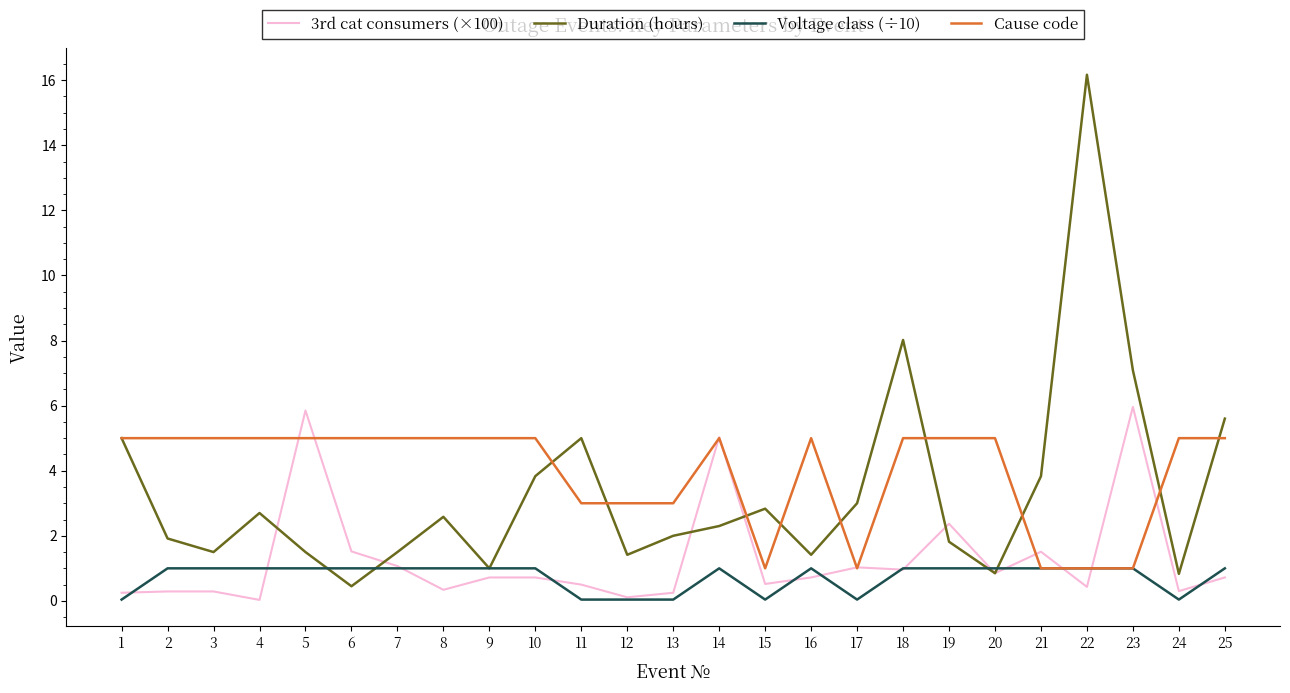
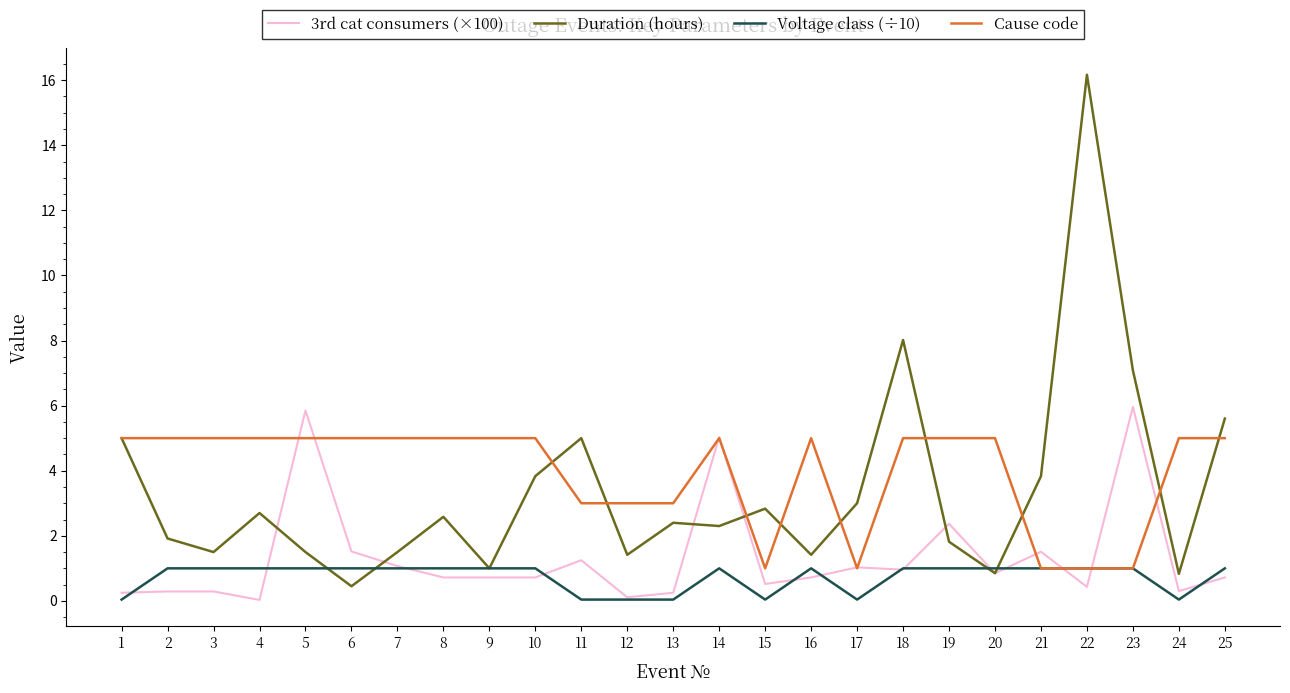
  {
    "3rd cat consumers (×100)": {
      "1": 0.3,
      "2": 0.3,
      "3": 0.3,
      "4": 0.0,
      "5": 5.9,
      "6": 1.5,
-     "8": 0.3,
+     "8": 0.7,
      "9": 0.7,
      "10": 0.7,
-     "11": 0.5,
+     "11": 1.3,
      "13": 0.3,
      "15": 0.5,
      "16": 0.7,
      "19": 2.4,
      "21": 1.5,
      "22": 0.4,
      "23": 6.0,
      "24": 0.3,
      "25": 0.7
    },
    "Duration (hours)": {
      "2": 1.9,
      "3": 1.5,
      "4": 2.7,
      "5": 1.5,
      "6": 0.5,
      "7": 1.5,
      "8": 2.6,
      "10": 3.8,
      "11": 5.0,
      "12": 1.4,
-     "13": 2.0,
+     "13": 2.4,
      "14": 2.3,
      "15": 2.8,
      "16": 1.4,
      "17": 3.0,
      "18": 8.0,
      "19": 1.8,
      "21": 3.8,
      "22": 16.2,
      "23": 7.1,
      "24": 0.8,
      "25": 5.6
    },
    "Voltage class (÷10)": {
      "1": 0.0,
      "2": 1.0,
      "3": 1.0,
      "4": 1.0,
      "5": 1.0,
      "6": 1.0,
      "8": 1.0,
      "10": 1.0,
      "11": 0.0,
      "13": 0.0,
      "14": 1.0,
      "15": 0.0,
      "16": 1.0,
      "17": 0.0,
      "19": 1.0,
      "20": 1.0,
      "24": 0.0,
      "25": 1.0
    },
    "Cause code": {
      "2": 5.0,
      "3": 5.0,
      "4": 5.0,
      "5": 5.0,
      "6": 5.0,
      "7": 5.0,
      "8": 5.0,
      "9": 5.0,
      "10": 5.0,
      "11": 3.0,
      "12": 3.0,
      "13": 3.0,
      "15": 1.0,
      "16": 5.0,
      "18": 5.0,
      "19": 5.0,
      "20": 5.0,
      "24": 5.0,
      "25": 5.0
    }
  }
